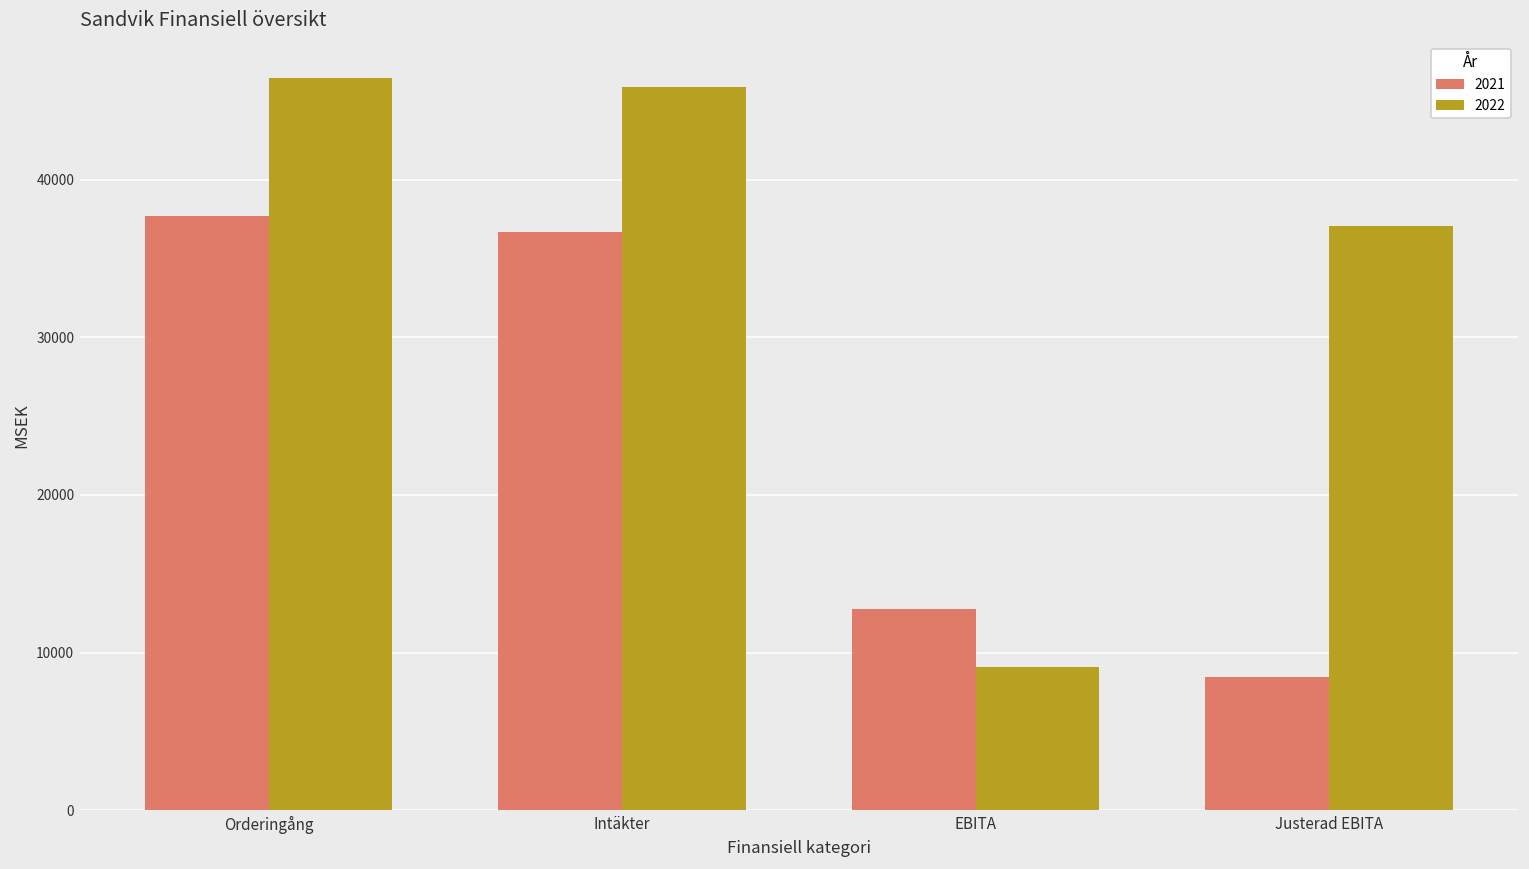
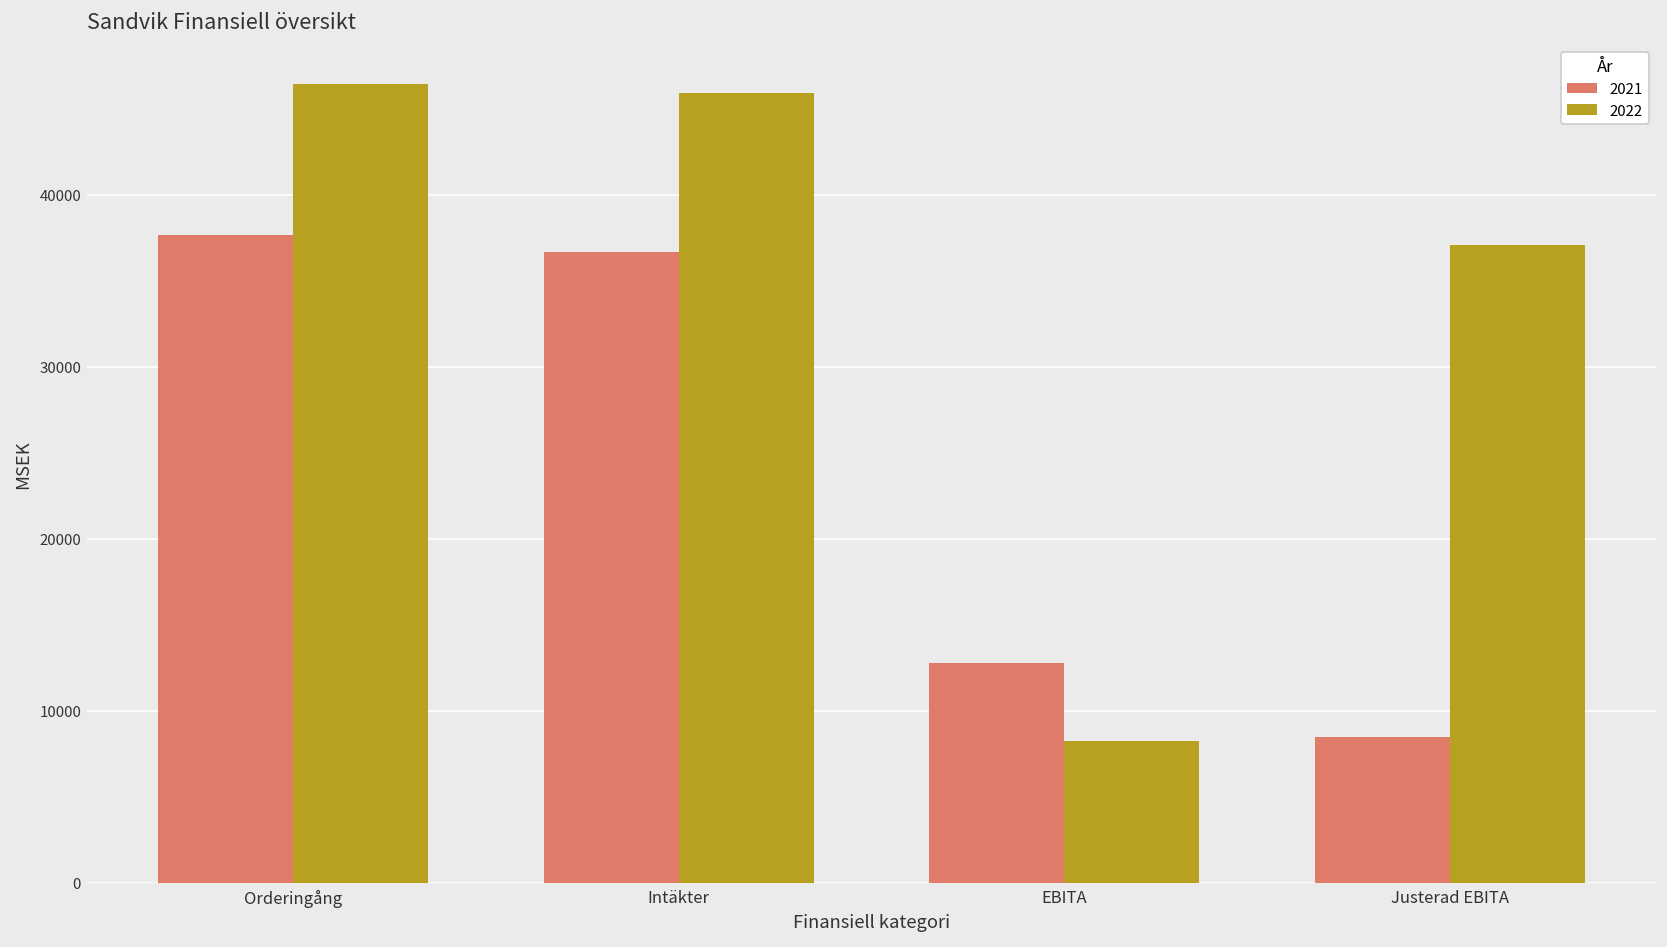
  {
    "2021": {
      "Orderingång": 37700,
      "Intäkter": 36700,
      "EBITA": 12800,
      "Justerad EBITA": 8500
    },
    "2022": {
      "Orderingång": 46400,
      "Intäkter": 45900,
-     "EBITA": 9100,
+     "EBITA": 8300,
      "Justerad EBITA": 37100
    }
  }
